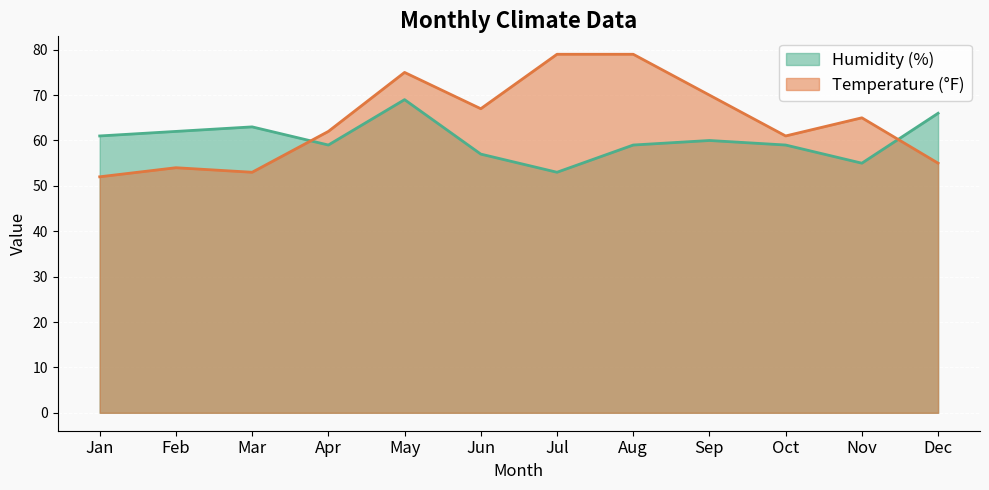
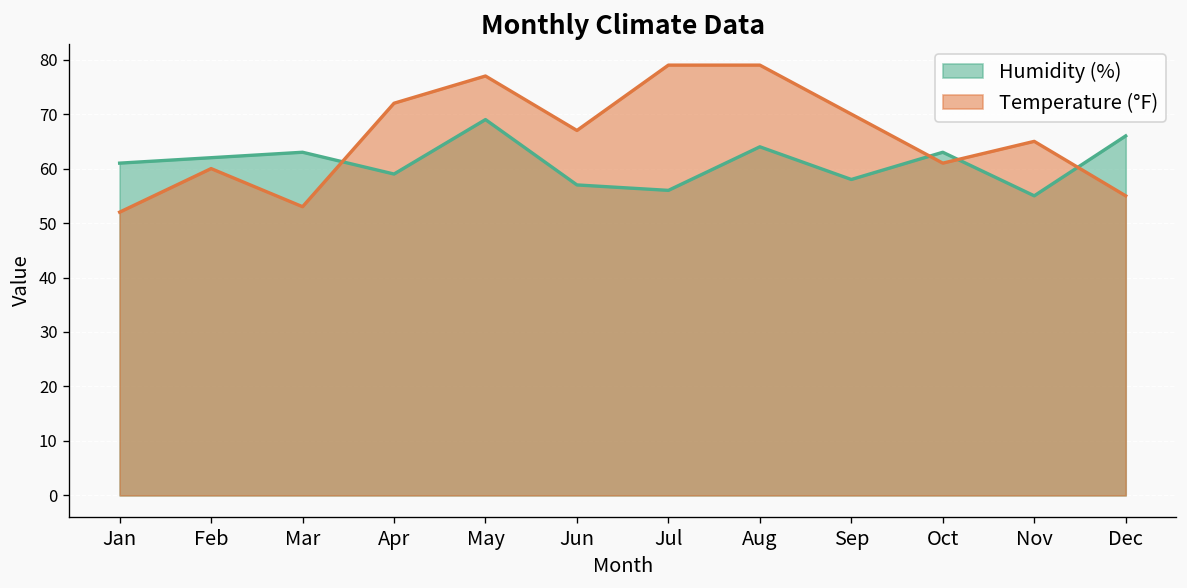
  {
    "Humidity (%)": {
      "Jan": 61,
      "Feb": 62,
      "Mar": 63,
      "Apr": 59,
      "May": 69,
      "Jun": 57,
-     "Jul": 53,
-     "Aug": 59,
-     "Sep": 60,
-     "Oct": 59,
+     "Jul": 56,
+     "Aug": 64,
+     "Sep": 58,
+     "Oct": 63,
      "Nov": 55,
      "Dec": 66
    },
    "Temperature (°F)": {
      "Jan": 52,
-     "Feb": 54,
+     "Feb": 60,
      "Mar": 53,
-     "Apr": 62,
-     "May": 75,
+     "Apr": 72,
+     "May": 77,
      "Jun": 67,
      "Jul": 79,
      "Aug": 79,
      "Sep": 70,
      "Oct": 61,
      "Nov": 65,
      "Dec": 55
    }
  }
